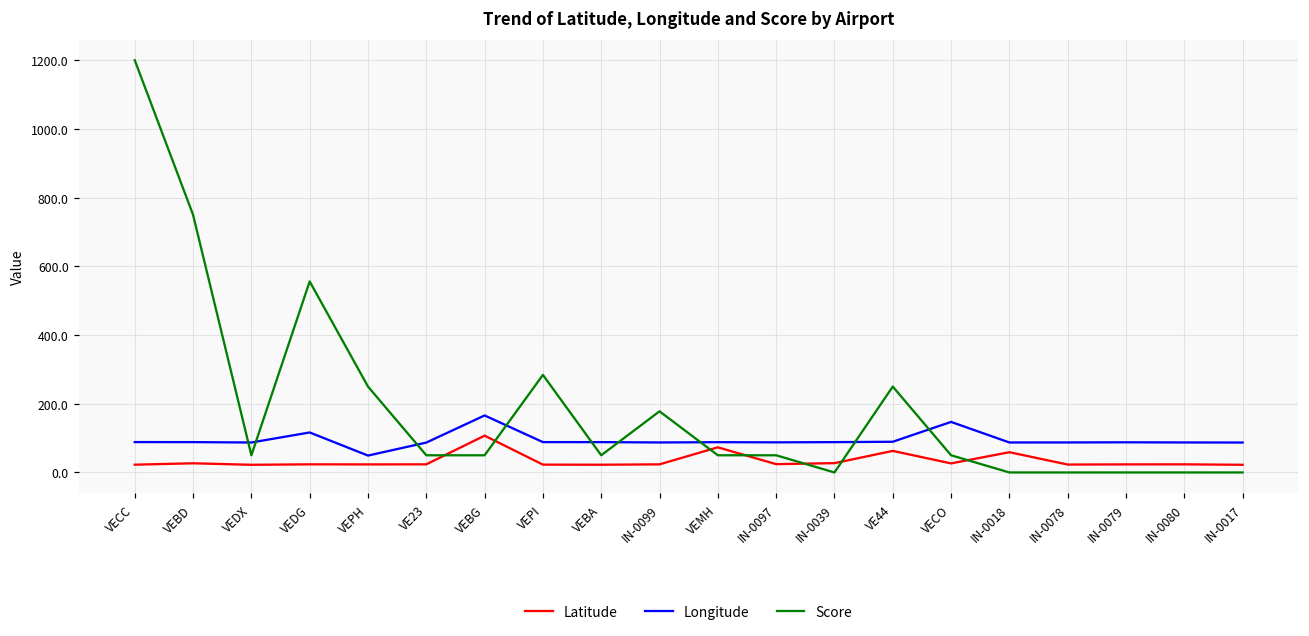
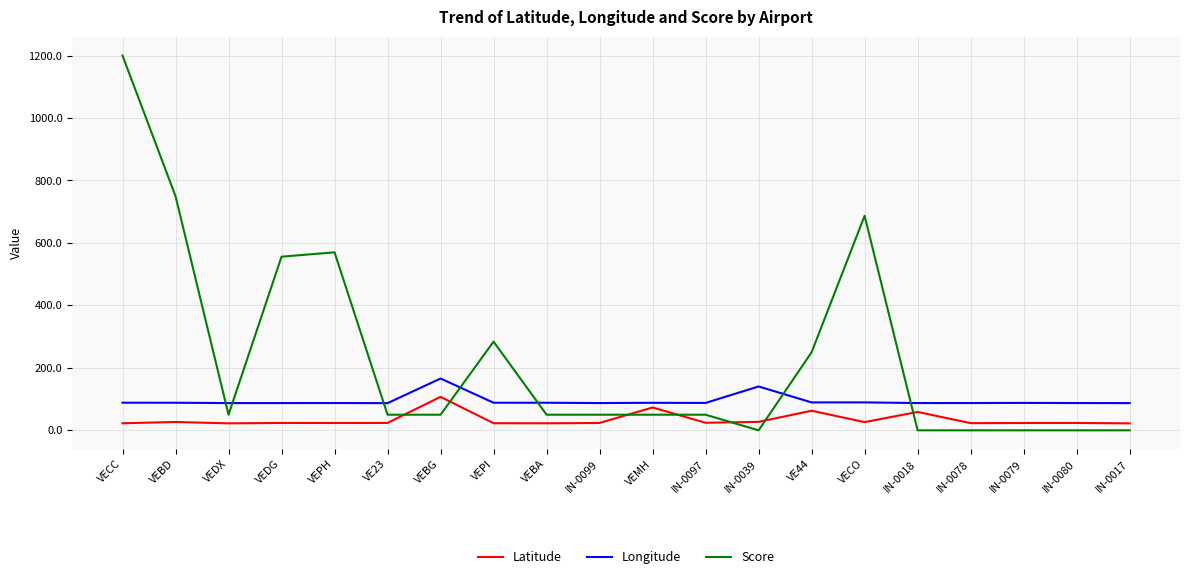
  {
    "Latitude": {
      "VECC": 20,
      "VEBD": 30,
      "VEDX": 20,
      "VEDG": 20,
      "VEPH": 20,
      "VE23": 20,
      "VEBG": 110,
      "VEPI": 20,
      "VEBA": 20,
      "IN-0099": 20,
      "VEMH": 70,
      "IN-0097": 20,
      "IN-0039": 30,
      "VE44": 60,
      "VECO": 30,
      "IN-0018": 60,
      "IN-0078": 20,
      "IN-0079": 20,
      "IN-0080": 20,
      "IN-0017": 20
    },
    "Longitude": {
      "VECC": 90,
      "VEBD": 90,
      "VEDX": 90,
-     "VEDG": 120,
-     "VEPH": 50,
+     "VEDG": 90,
+     "VEPH": 90,
      "VE23": 90,
      "VEBG": 170,
      "VEPI": 90,
      "VEBA": 90,
      "IN-0099": 90,
      "VEMH": 90,
      "IN-0097": 90,
-     "IN-0039": 90,
+     "IN-0039": 140,
      "VE44": 90,
-     "VECO": 150,
+     "VECO": 90,
      "IN-0018": 90,
      "IN-0078": 90,
      "IN-0079": 90,
      "IN-0080": 90,
      "IN-0017": 90
    },
    "Score": {
      "VECC": 1200,
      "VEBD": 750,
      "VEDX": 50,
      "VEDG": 560,
-     "VEPH": 250,
+     "VEPH": 570,
      "VE23": 50,
      "VEBG": 50,
      "VEPI": 280,
      "VEBA": 50,
-     "IN-0099": 180,
+     "IN-0099": 50,
      "VEMH": 50,
      "IN-0097": 50,
      "IN-0039": 0,
      "VE44": 250,
-     "VECO": 50,
+     "VECO": 690,
      "IN-0018": 0,
      "IN-0078": 0,
      "IN-0079": 0,
      "IN-0080": 0,
      "IN-0017": 0
    }
  }
